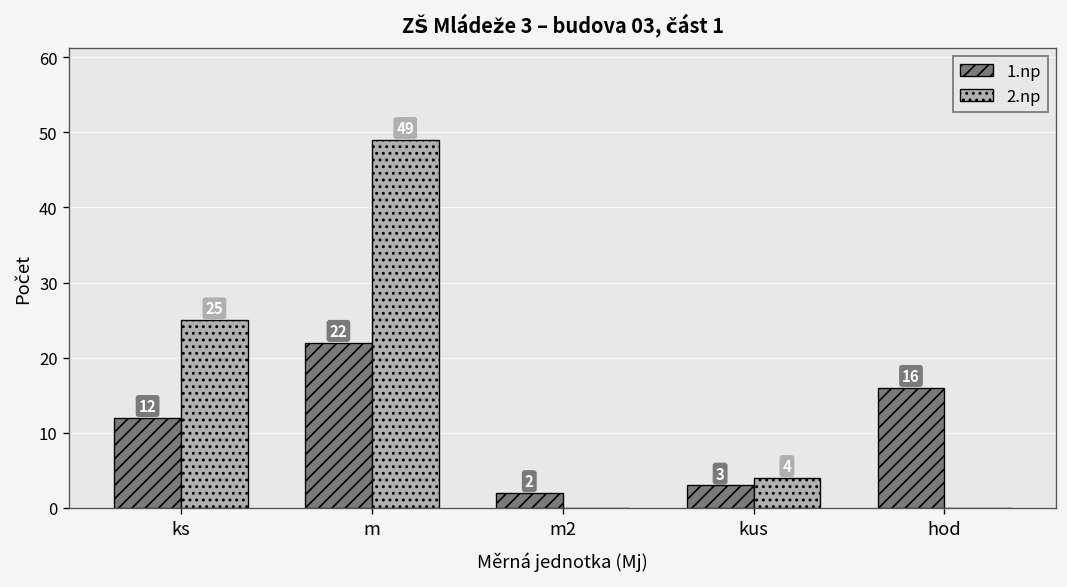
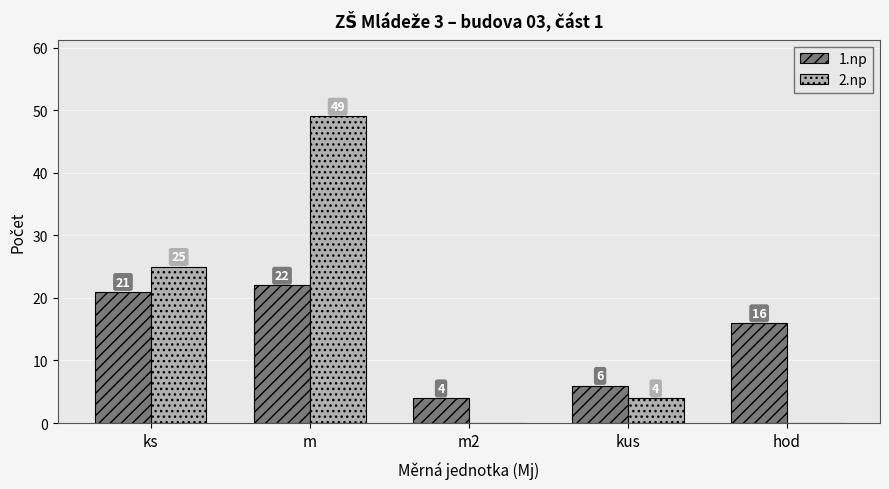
  {
    "1.np": {
-     "ks": 12,
-     "m2": 2,
-     "kus": 3
+     "ks": 21,
+     "m2": 4,
+     "kus": 6
    },
    "2.np": {
      "m2": 0,
      "hod": 0
    }
  }
